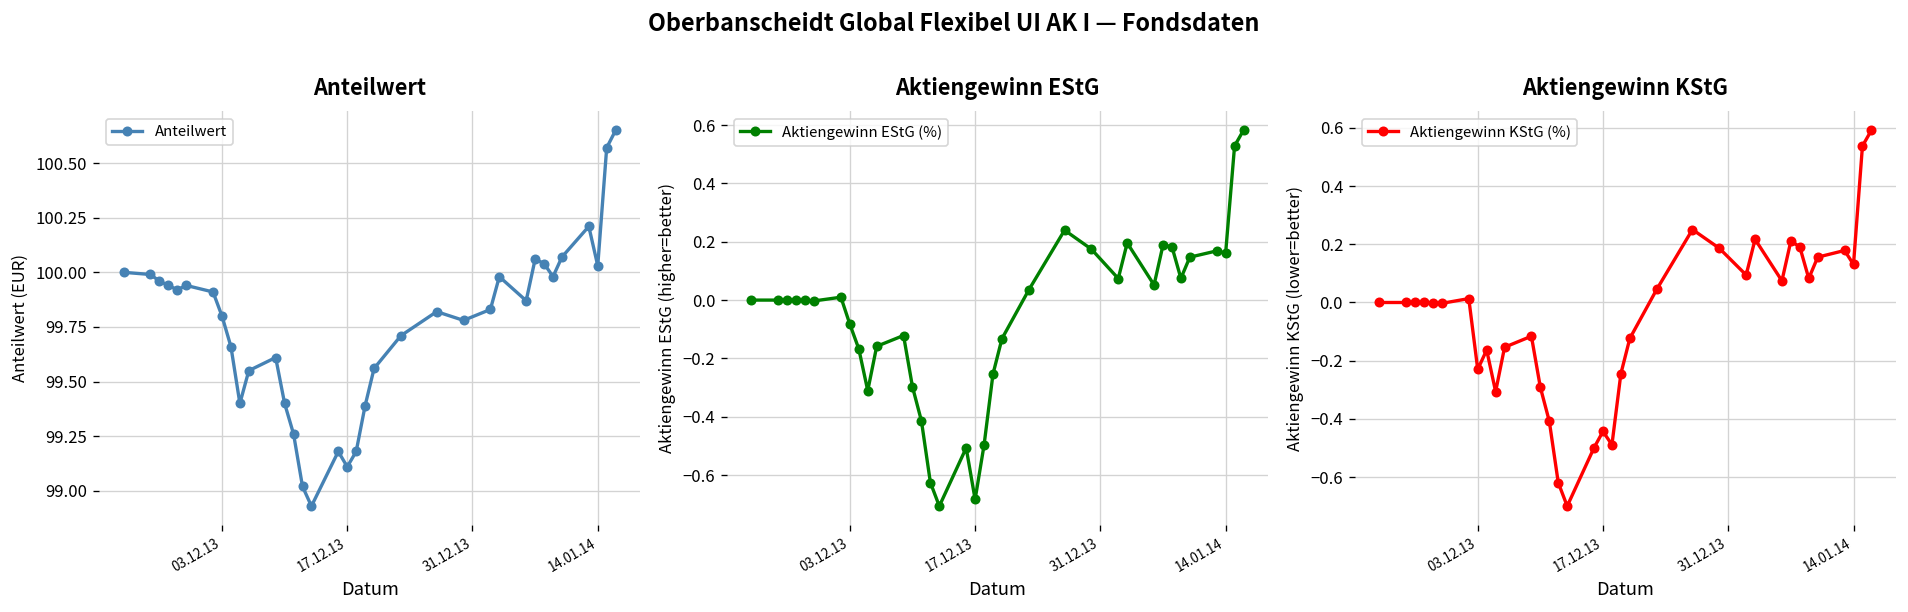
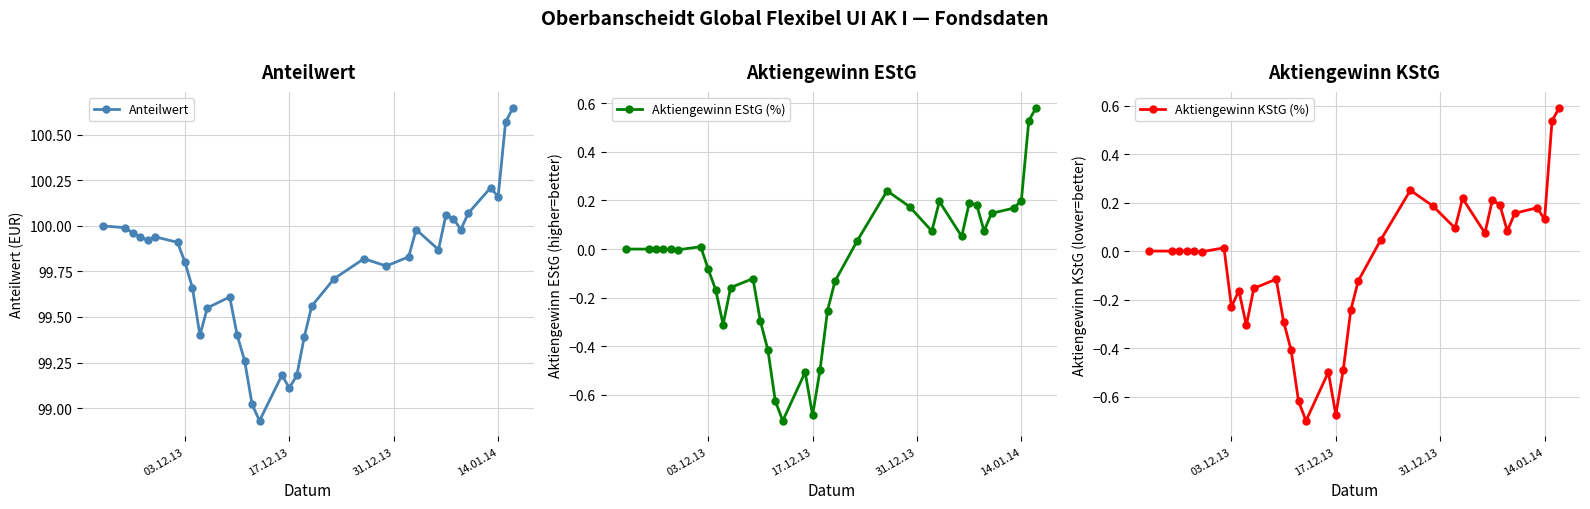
  {
    "Anteilwert": {
      "03.12.13": 99.80,
      "17.12.13": 99.11,
-     "14.01.14": 100.03
+     "14.01.14": 100.16
    },
    "Aktiengewinn EStG": {
      "03.12.13": -0.08,
      "17.12.13": -0.68,
-     "14.01.14": 0.16
+     "14.01.14": 0.20
    },
    "Aktiengewinn KStG": {
      "03.12.13": -0.23,
-     "17.12.13": -0.44,
+     "17.12.13": -0.68,
      "14.01.14": 0.13
    }
  }
